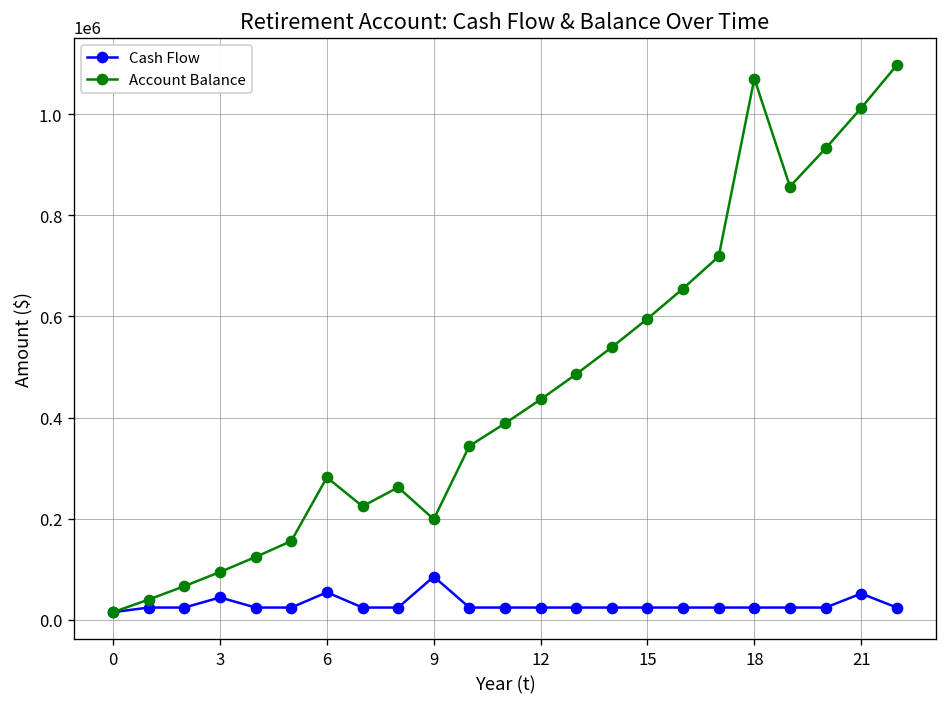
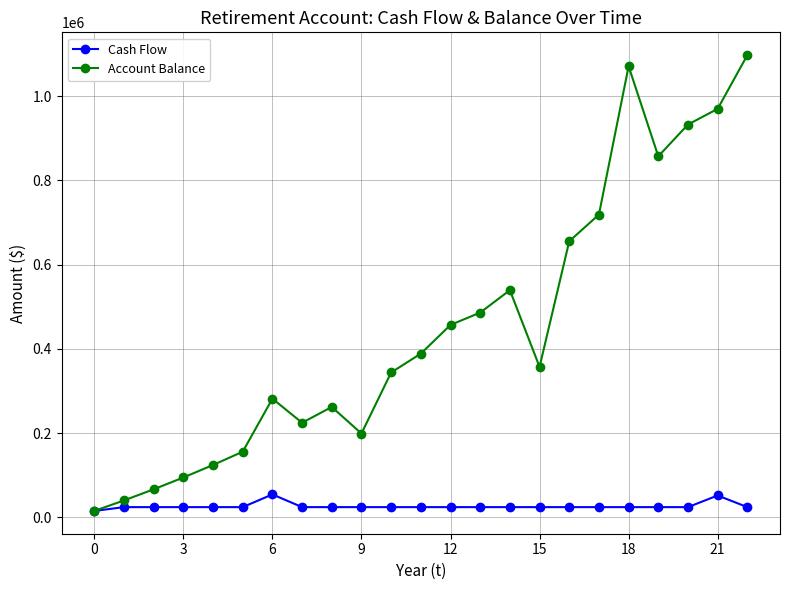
  {
    "Cash Flow": {
-     "3": 40000,
+     "3": 20000,
      "6": 50000,
-     "9": 90000,
+     "9": 20000,
      "12": 20000,
      "15": 20000,
      "18": 20000,
      "21": 50000
    },
    "Account Balance": {
      "3": 90000,
      "6": 280000,
      "9": 200000,
-     "12": 440000,
-     "15": 600000,
+     "12": 460000,
+     "15": 360000,
      "18": 1070000,
-     "21": 1010000
+     "21": 970000
    }
  }
